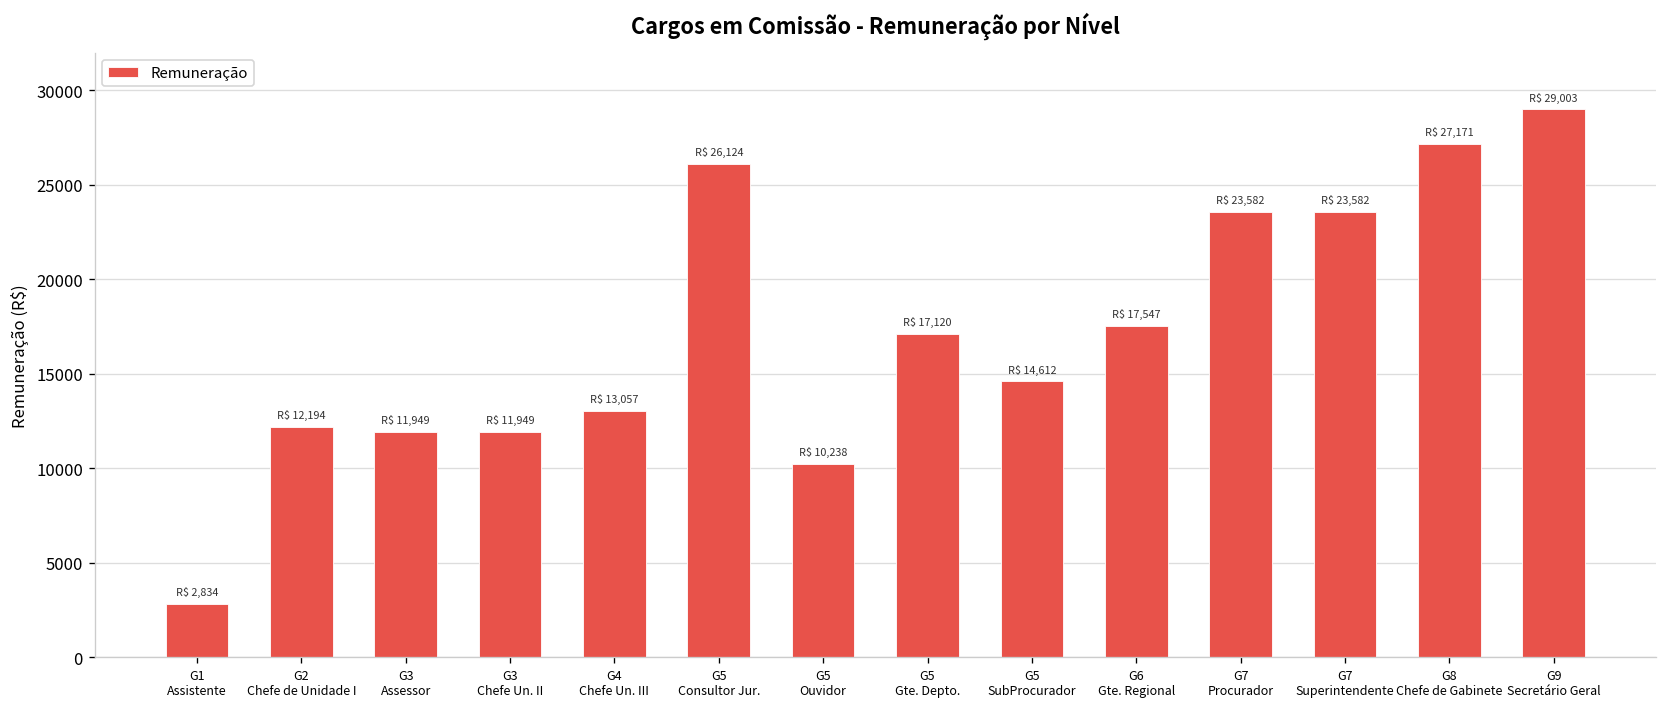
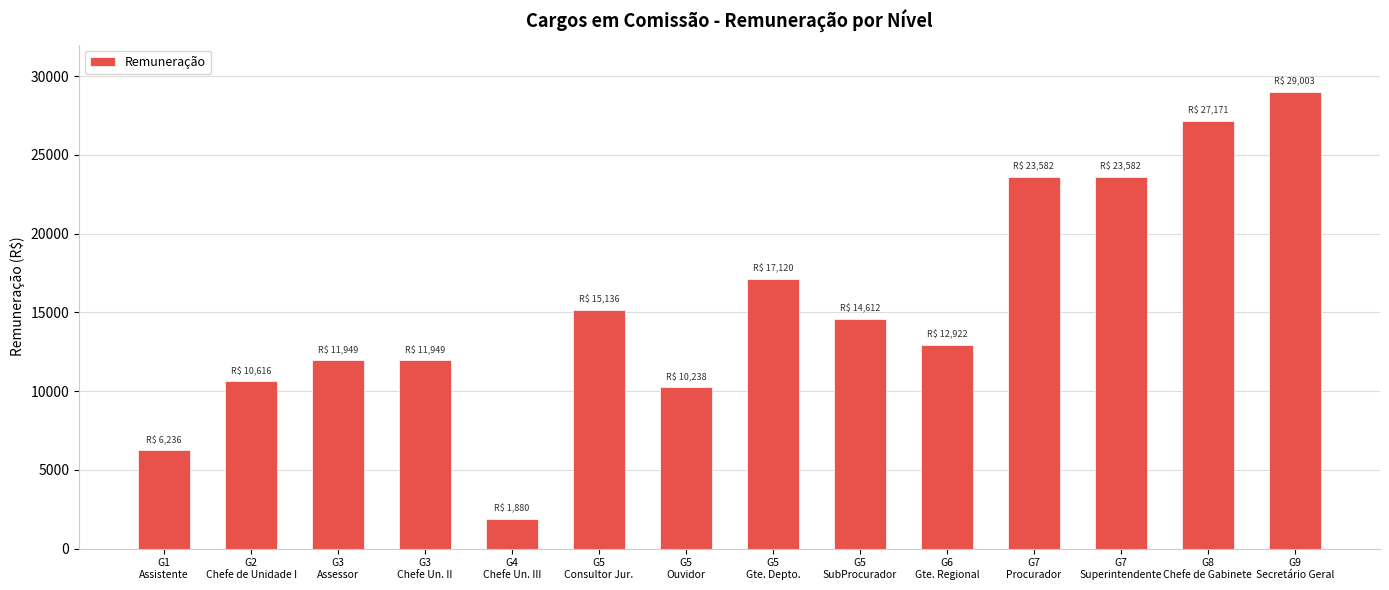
  {
-   "G1 Assistente": "2,834",
-   "G2 Chefe de Unidade I": "12,194",
+   "G1 Assistente": "6,236",
+   "G2 Chefe de Unidade I": "10,616",
    "G3 Assessor": "11,949",
    "G3 Chefe Un. II": "11,949",
-   "G4 Chefe Un. III": "13,057",
-   "G5 Consultor Jur.": "26,124",
+   "G4 Chefe Un. III": "1,880",
+   "G5 Consultor Jur.": "15,136",
    "G5 Ouvidor": "10,238",
    "G5 Gte. Depto.": "17,120",
    "G5 SubProcurador": "14,612",
-   "G6 Gte. Regional": "17,547",
+   "G6 Gte. Regional": "12,922",
    "G7 Procurador": "23,582",
    "G7 Superintendente": "23,582",
    "G8 Chefe de Gabinete": "27,171",
    "G9 Secretário Geral": "29,003"
  }
